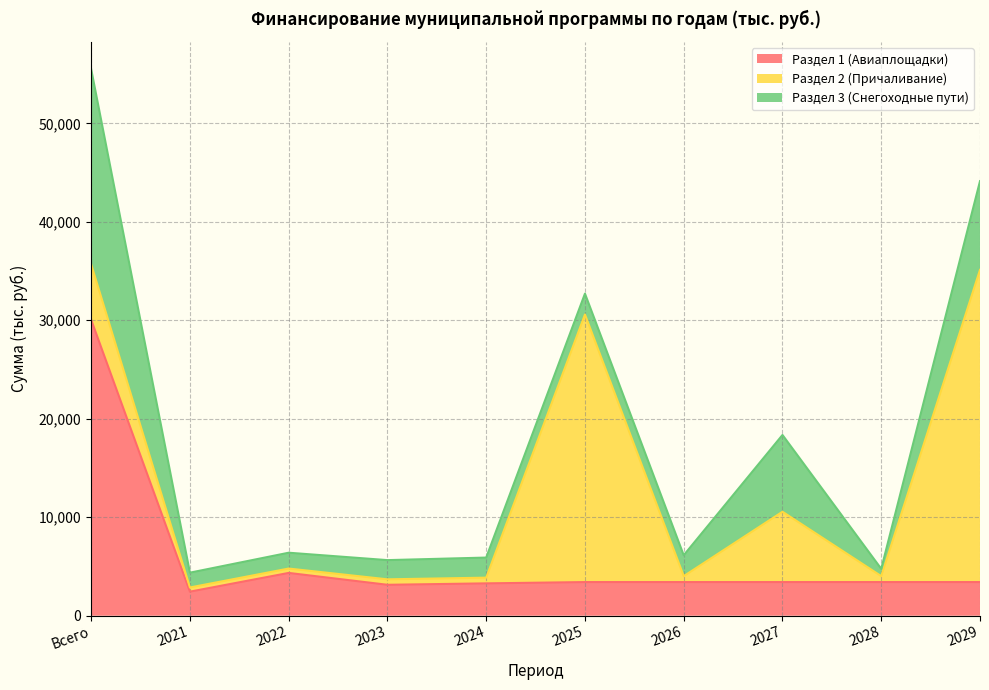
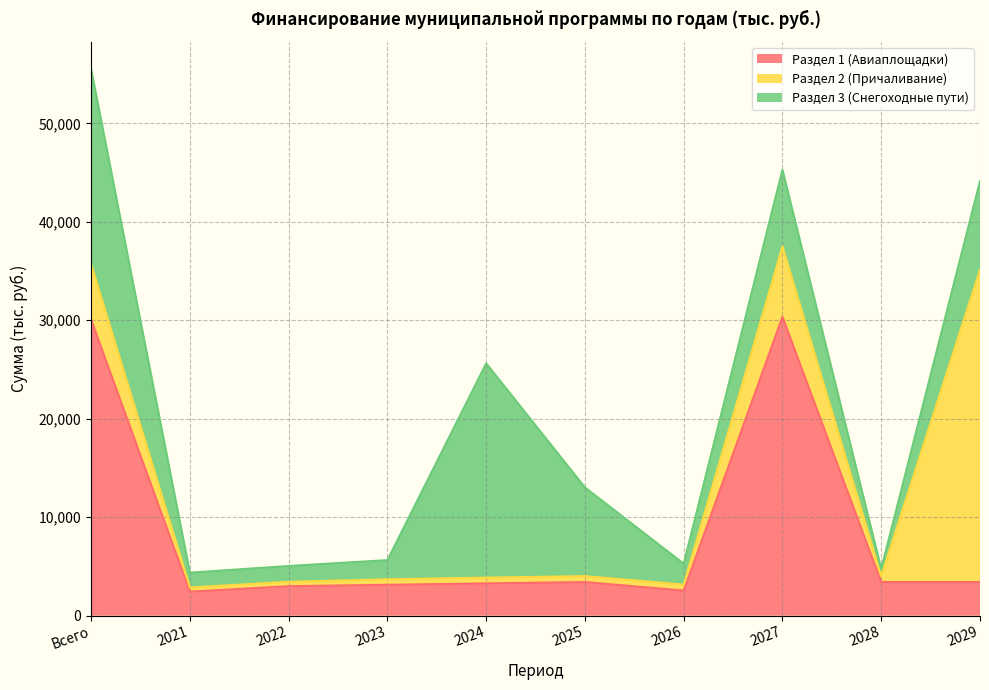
  {
    "Раздел 1 (Авиаплощадки)": {
      "Всего": "30,000",
      "2021": "2,000",
-     "2022": "4,000",
+     "2022": "3,000",
      "2023": "3,000",
      "2024": "3,000",
      "2025": "3,000",
-     "2026": "3,400",
-     "2027": "3,000",
+     "2026": "2,600",
+     "2027": "30,000",
      "2028": "3,000",
      "2029": "3,000"
    },
    "Раздел 2 (Причаливание)": {
      "Всего": "6,000",
      "2021": "0",
      "2022": "0",
      "2023": "1,000",
      "2024": "1,000",
-     "2025": "27,000",
+     "2025": "1,000",
      "2026": "1,000",
      "2027": "7,000",
      "2028": "1,000",
      "2029": "32,000"
    },
    "Раздел 3 (Снегоходные пути)": {
      "Всего": "20,000",
      "2021": "2,000",
      "2022": "2,000",
      "2023": "2,000",
-     "2024": "2,000",
-     "2025": "2,000",
+     "2024": "22,000",
+     "2025": "9,000",
      "2026": "2,000",
      "2027": "8,000",
      "2028": "1,000",
      "2029": "9,000"
    }
  }
